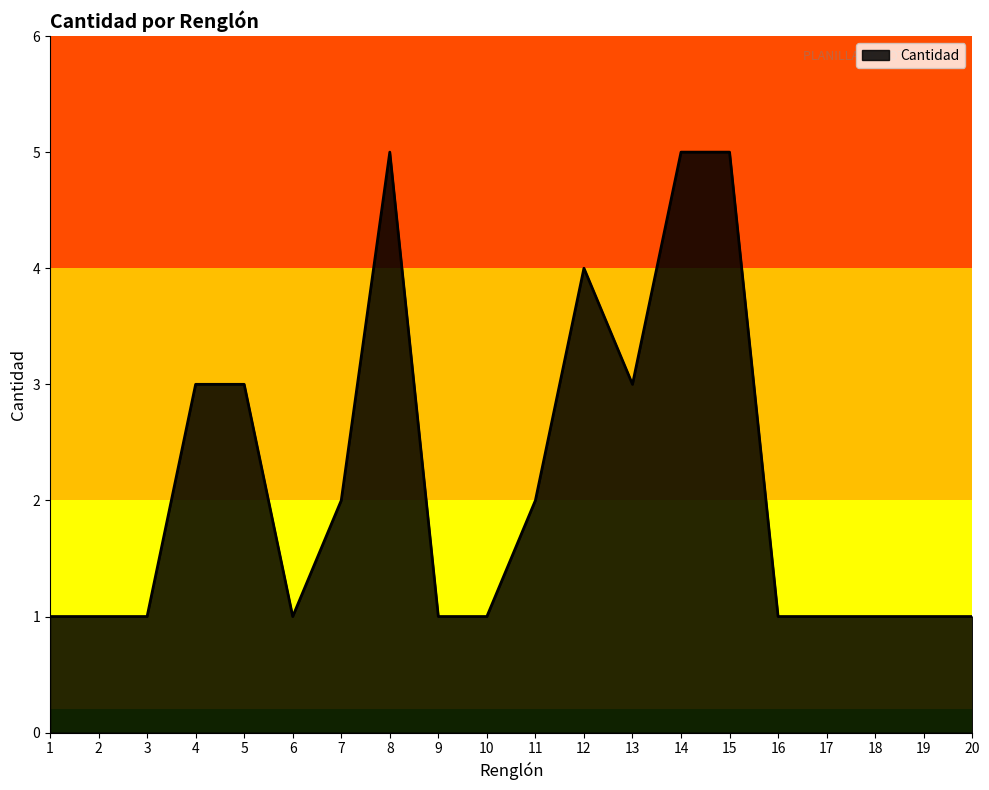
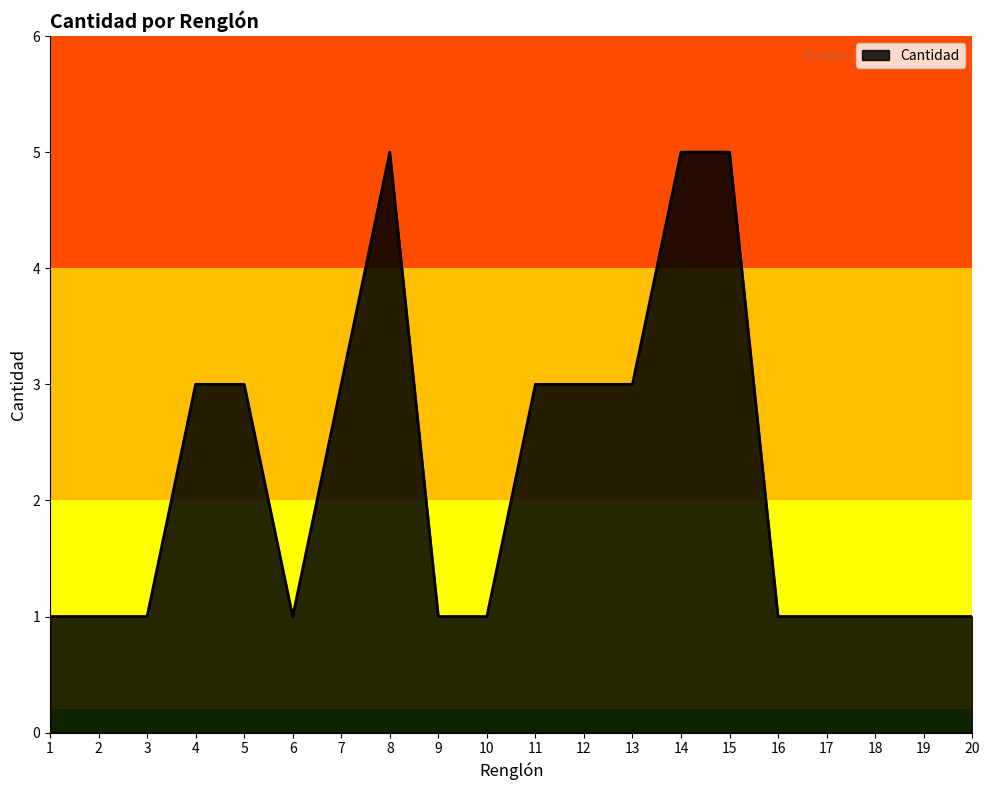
  {
    "1": 1,
    "2": 1,
    "3": 1,
    "4": 3,
    "5": 3,
    "6": 1,
-   "7": 2,
+   "7": 3,
    "8": 5,
    "9": 1,
    "10": 1,
-   "11": 2,
-   "12": 4,
+   "11": 3,
+   "12": 3,
    "13": 3,
    "14": 5,
    "15": 5,
    "16": 1,
    "17": 1,
    "18": 1,
    "19": 1,
    "20": 1
  }
